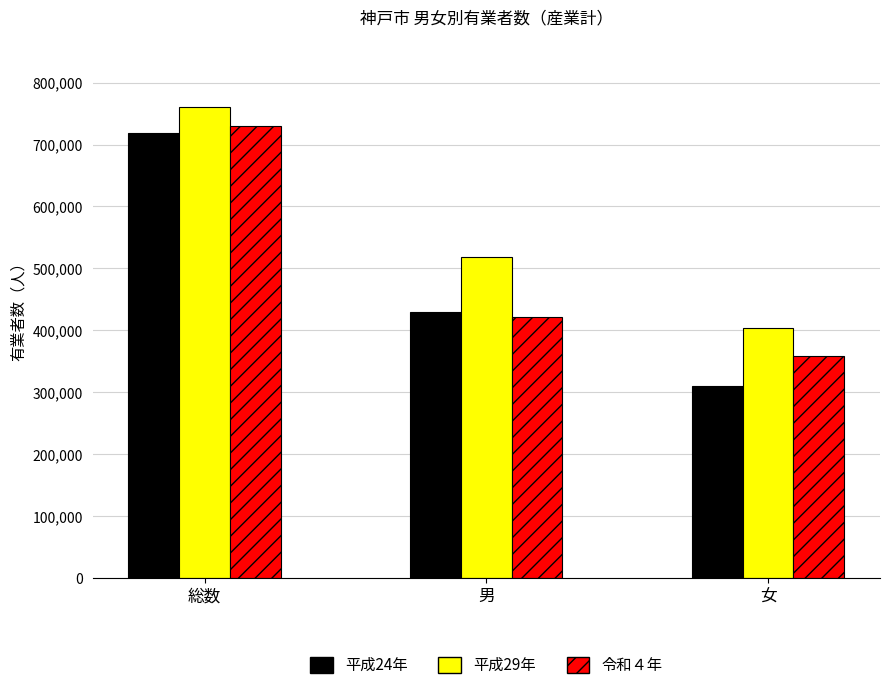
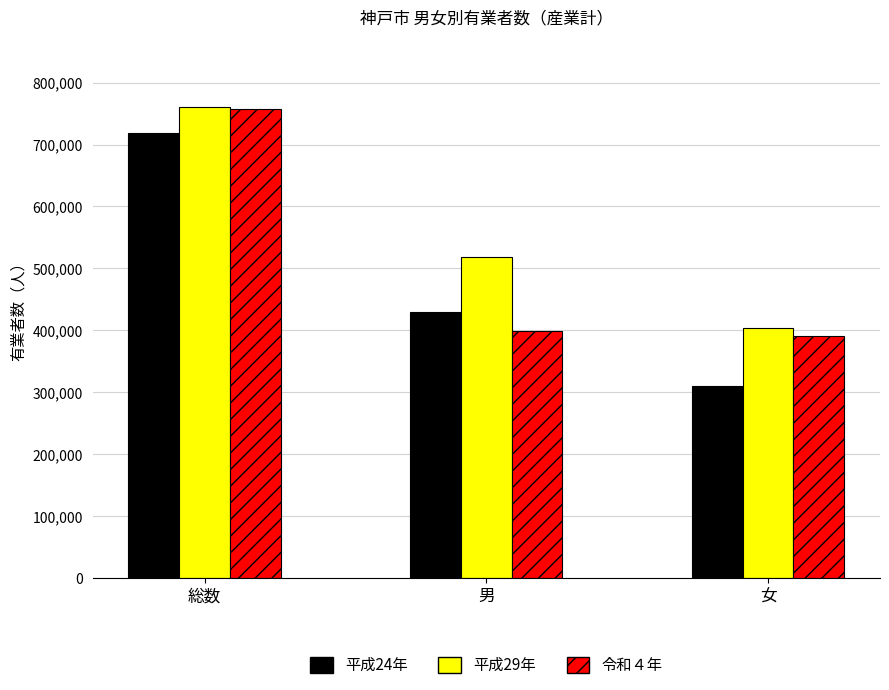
  {
    "平成24年": {
      "総数": "720,000",
      "男": "430,000",
      "女": "310,000"
    },
    "平成29年": {
      "総数": "760,000",
      "男": "520,000",
      "女": "400,000"
    },
    "令和４年": {
-     "総数": "730,000",
-     "男": "420,000",
-     "女": "360,000"
+     "総数": "760,000",
+     "男": "400,000",
+     "女": "390,000"
    }
  }
